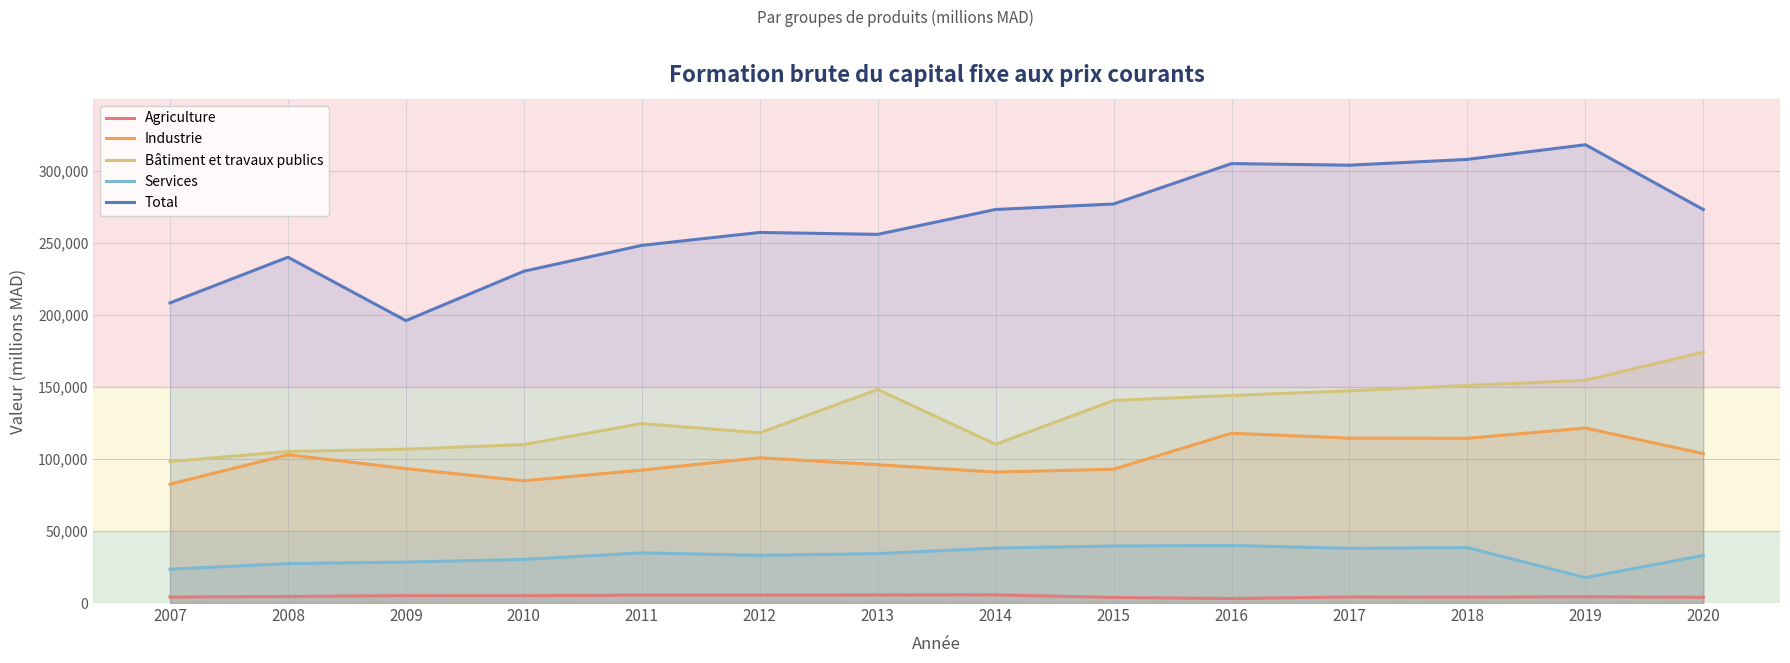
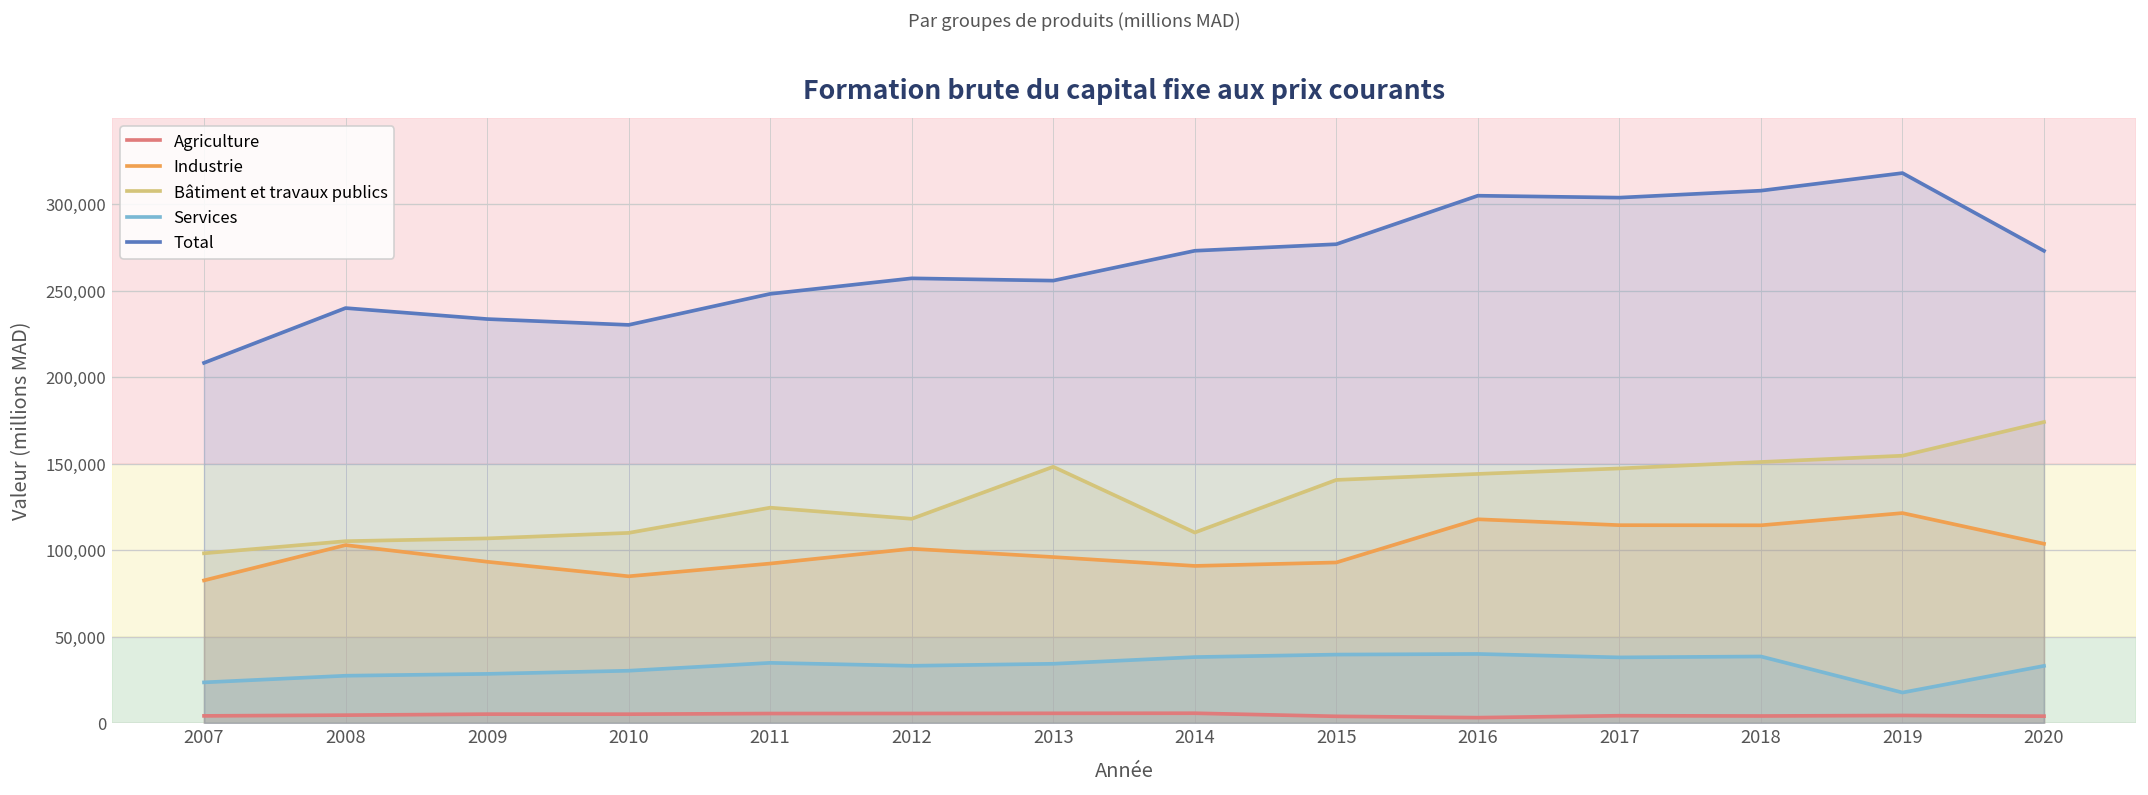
  {
    "Bâtiment et travaux publics": {
      "2007": "98,000",
      "2008": "105,000",
      "2009": "107,000",
      "2010": "110,000",
      "2011": "124,000",
      "2012": "118,000",
      "2013": "148,000",
      "2014": "110,000",
      "2015": "141,000",
      "2016": "144,000",
      "2017": "147,000",
      "2018": "151,000",
      "2019": "155,000",
      "2020": "174,000"
    },
    "Services": {
      "2007": "24,000",
      "2008": "27,000",
      "2009": "28,000",
      "2010": "30,000",
      "2011": "35,000",
      "2012": "33,000",
      "2013": "34,000",
      "2014": "38,000",
      "2015": "40,000",
      "2016": "40,000",
      "2017": "38,000",
      "2018": "38,000",
      "2019": "18,000",
      "2020": "33,000"
    },
    "Total": {
      "2007": "208,000",
      "2008": "240,000",
-     "2009": "196,000",
+     "2009": "234,000",
      "2010": "230,000",
      "2011": "248,000",
      "2012": "257,000",
      "2013": "256,000",
      "2014": "273,000",
      "2015": "277,000",
      "2016": "305,000",
      "2017": "304,000",
      "2018": "308,000",
      "2019": "318,000",
      "2020": "273,000"
    }
  }
